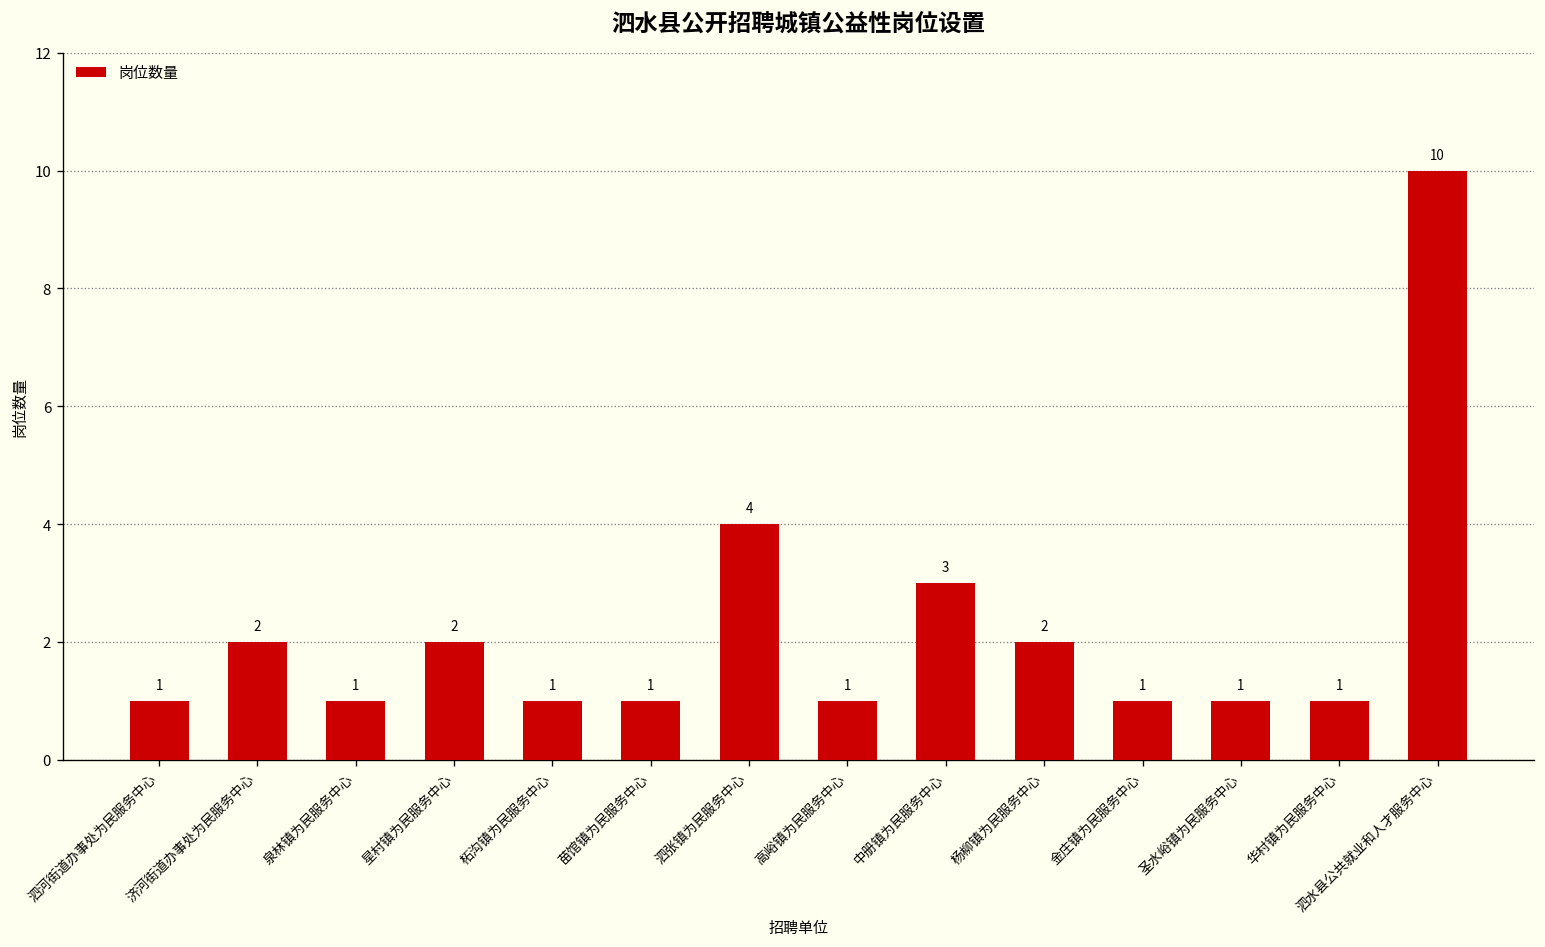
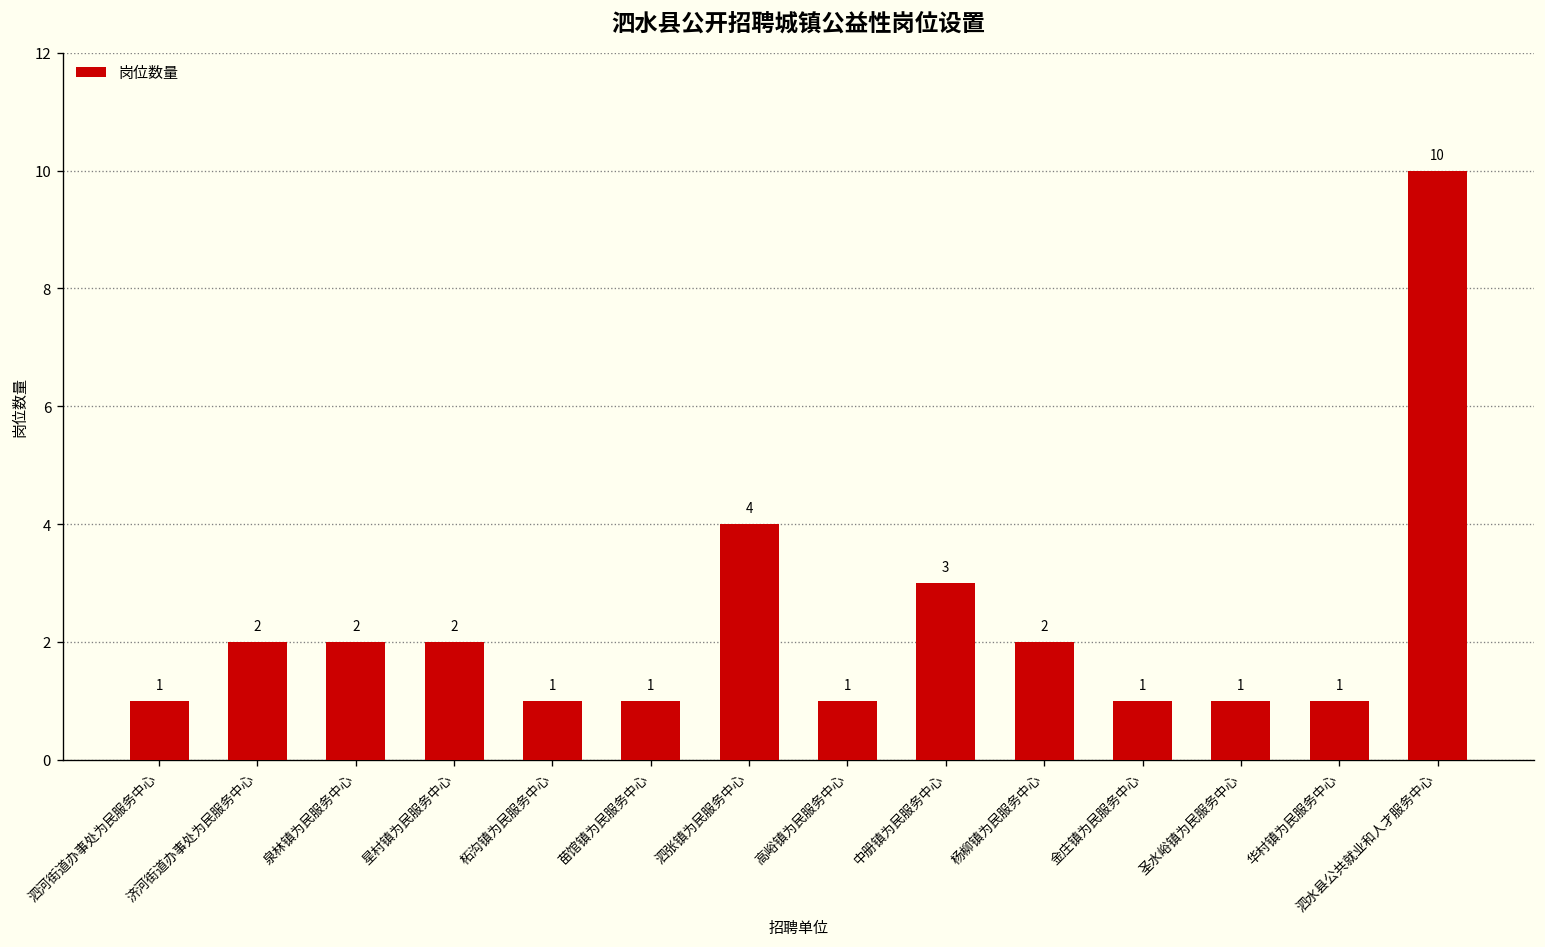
  {
    "泗河街道办事处为民服务中心": 1,
    "济河街道办事处为民服务中心": 2,
-   "泉林镇为民服务中心": 1,
+   "泉林镇为民服务中心": 2,
    "星村镇为民服务中心": 2,
    "柘沟镇为民服务中心": 1,
    "苗馆镇为民服务中心": 1,
    "泗张镇为民服务中心": 4,
    "高峪镇为民服务中心": 1,
    "中册镇为民服务中心": 3,
    "杨柳镇为民服务中心": 2,
    "金庄镇为民服务中心": 1,
    "圣水峪镇为民服务中心": 1,
    "华村镇为民服务中心": 1,
    "泗水县公共就业和人才服务中心": 10
  }
